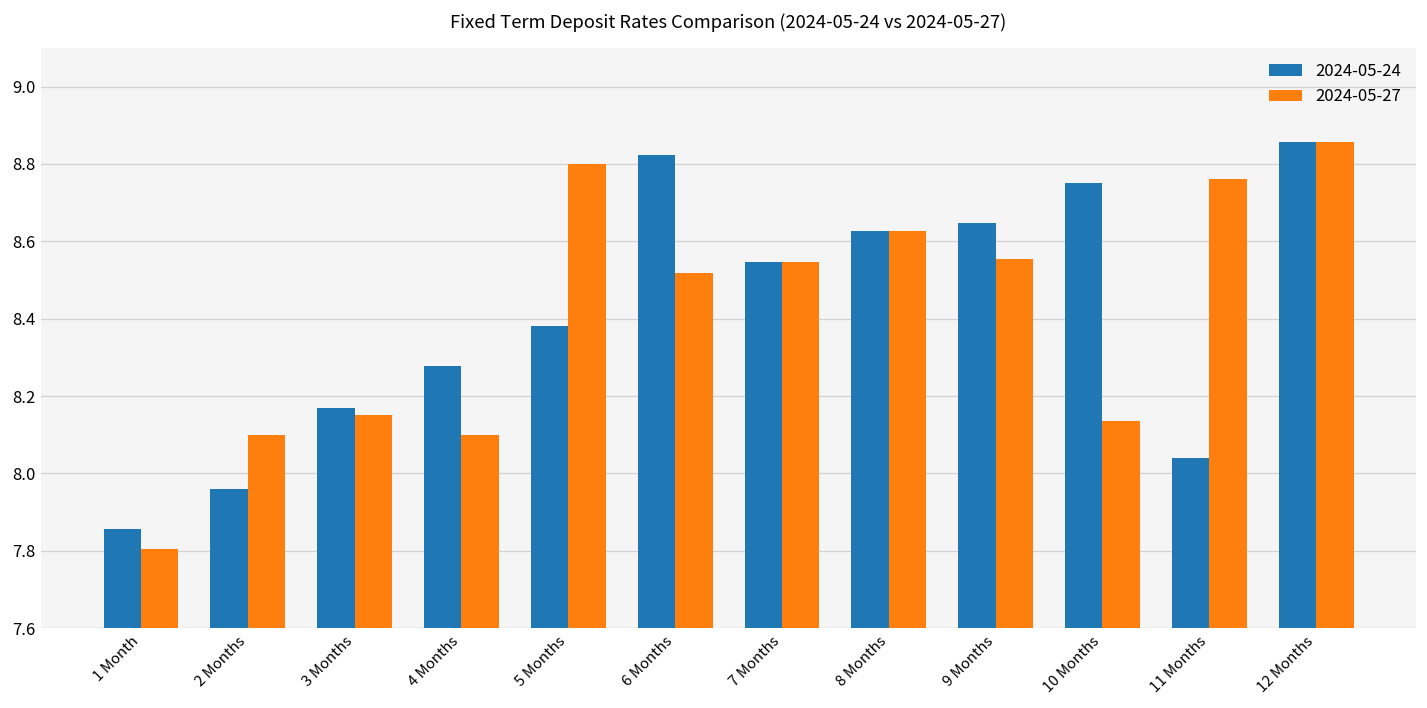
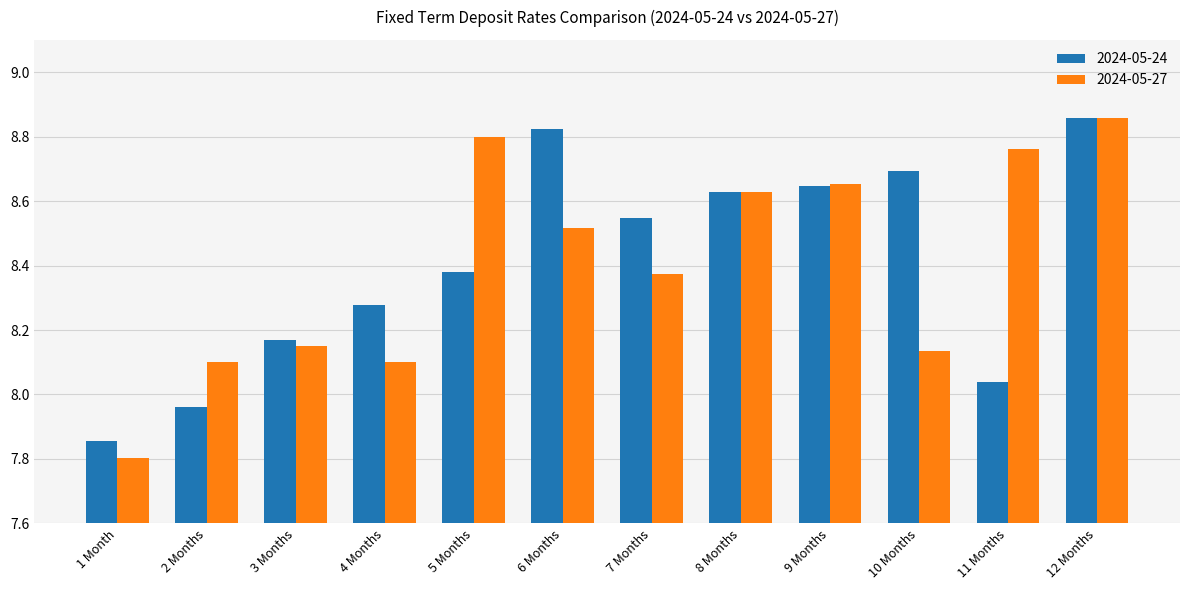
  {
    "2024-05-24": {
      "1 Month": 7.86,
      "2 Months": 7.96,
      "3 Months": 8.17,
      "4 Months": 8.28,
      "5 Months": 8.38,
      "6 Months": 8.82,
      "7 Months": 8.55,
      "8 Months": 8.63,
      "9 Months": 8.65,
-     "10 Months": 8.75,
+     "10 Months": 8.69,
      "11 Months": 8.04,
      "12 Months": 8.86
    },
    "2024-05-27": {
      "1 Month": 7.80,
      "2 Months": 8.10,
      "3 Months": 8.15,
      "4 Months": 8.10,
      "5 Months": 8.80,
      "6 Months": 8.52,
-     "7 Months": 8.55,
+     "7 Months": 8.37,
      "8 Months": 8.63,
-     "9 Months": 8.55,
+     "9 Months": 8.65,
      "10 Months": 8.14,
      "11 Months": 8.76,
      "12 Months": 8.86
    }
  }
